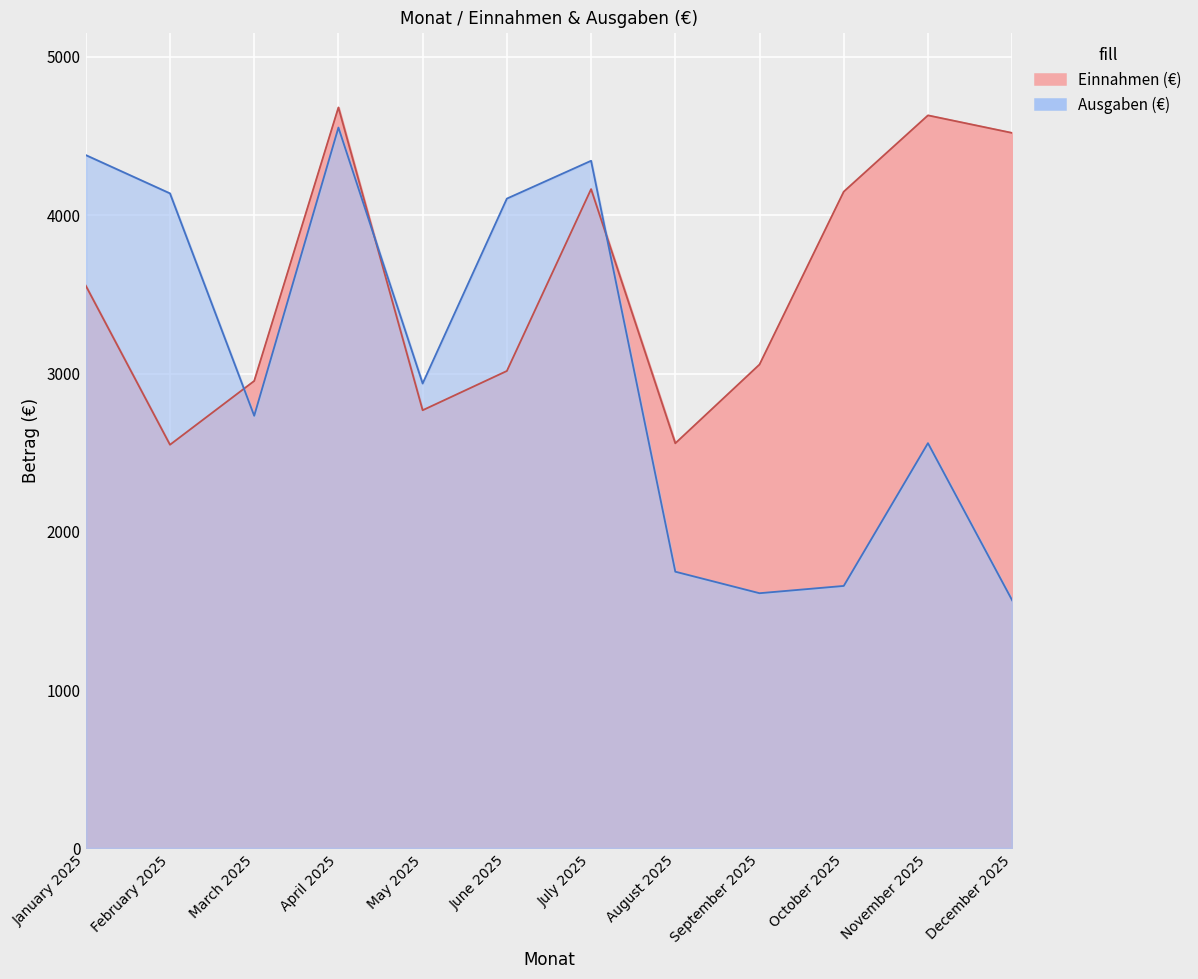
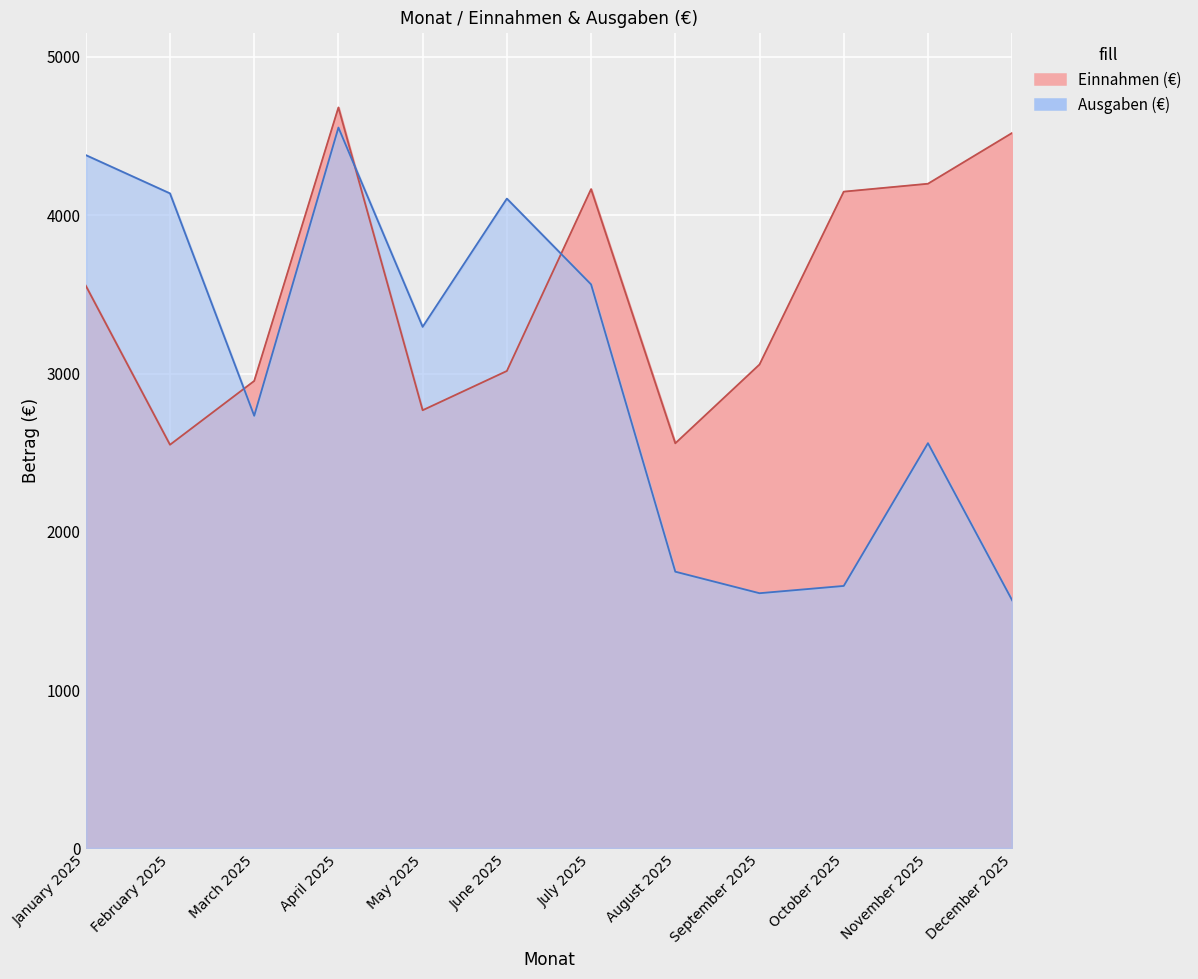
  {
    "Einnahmen (€)": {
      "January 2025": 3560,
      "February 2025": 2550,
      "March 2025": 2950,
      "April 2025": 4680,
      "May 2025": 2770,
      "June 2025": 3020,
      "July 2025": 4170,
      "August 2025": 2560,
      "September 2025": 3060,
      "October 2025": 4150,
-     "November 2025": 4630,
+     "November 2025": 4200,
      "December 2025": 4520
    },
    "Ausgaben (€)": {
      "January 2025": 4380,
      "February 2025": 4140,
      "March 2025": 2730,
      "April 2025": 4550,
-     "May 2025": 2940,
+     "May 2025": 3300,
      "June 2025": 4110,
-     "July 2025": 4340,
+     "July 2025": 3560,
      "August 2025": 1750,
      "September 2025": 1610,
      "October 2025": 1660,
      "November 2025": 2560,
      "December 2025": 1570
    }
  }
